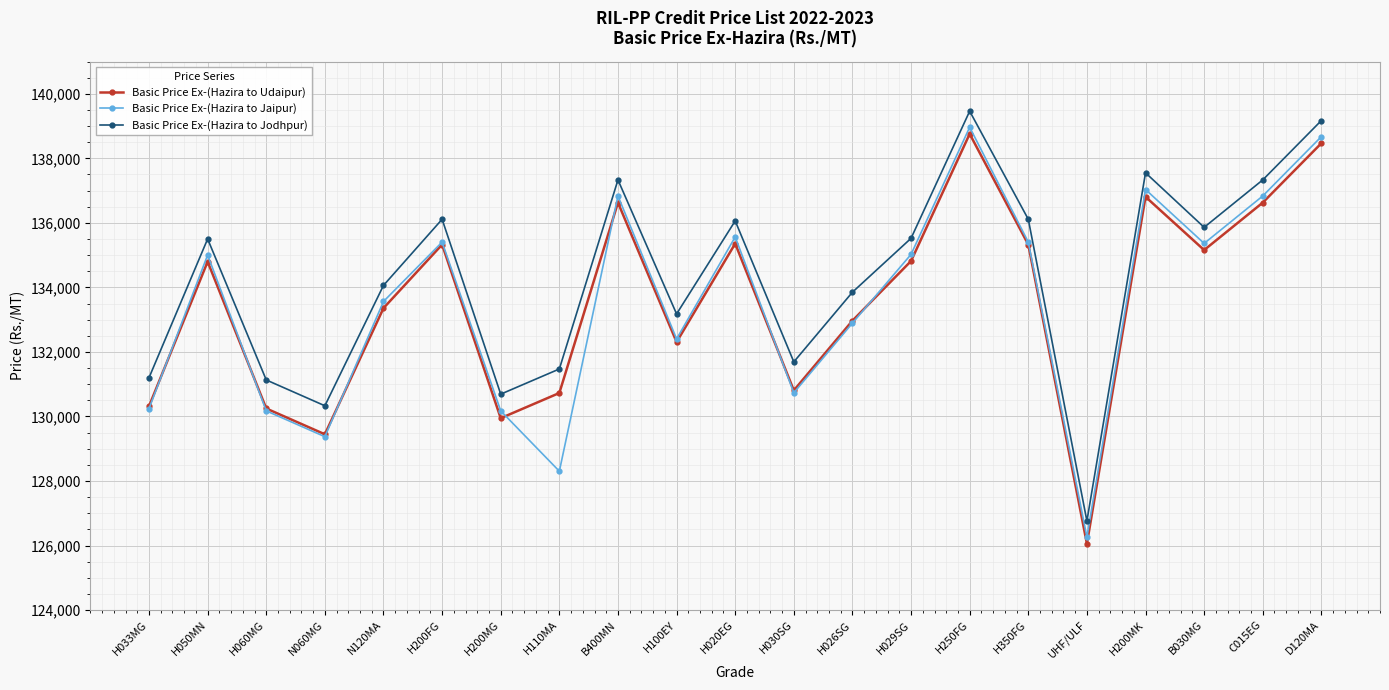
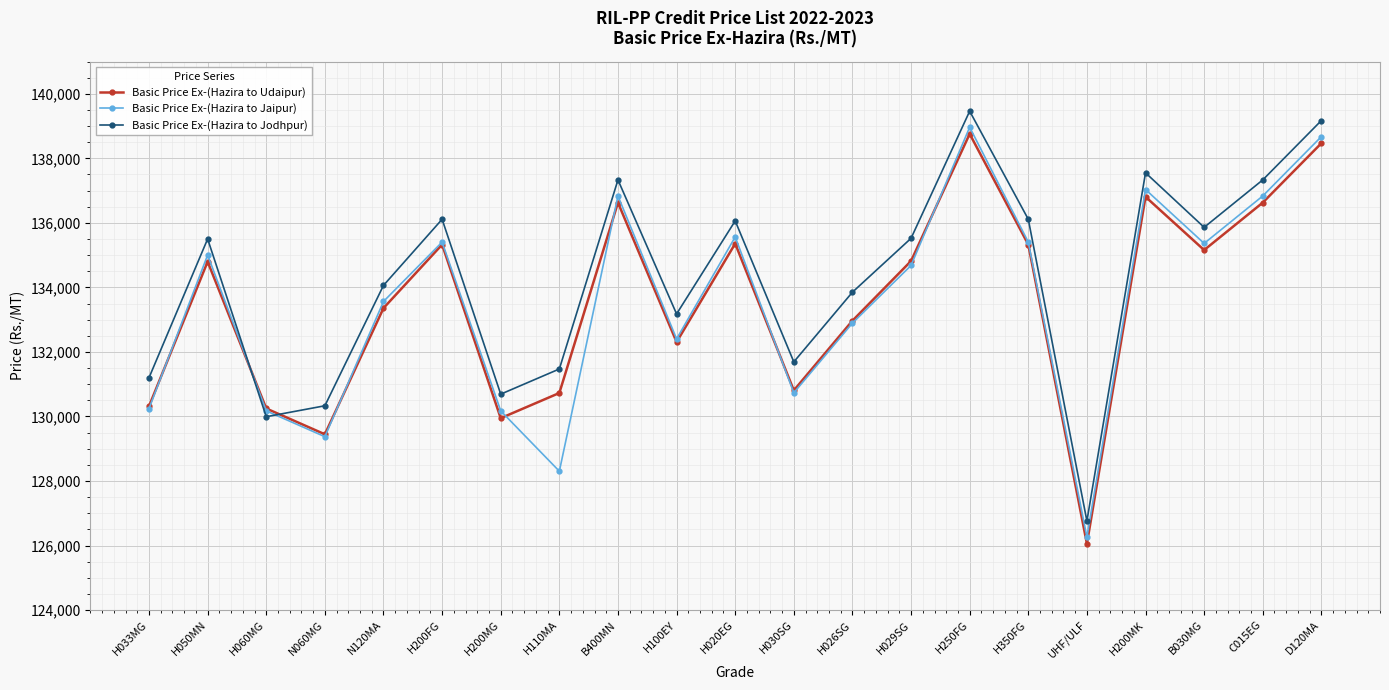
  {
    "Basic Price Ex-(Hazira to Udaipur)": {
      "H050MN": "134,800",
      "N120MA": "133,400",
      "H200MG": "129,900",
      "H110MA": "130,700",
      "B400MN": "136,600",
      "H100EY": "132,300",
      "H020EG": "135,400",
      "H029SG": "134,800",
      "H250FG": "138,800",
      "UHF/ULF": "126,100",
      "H200MK": "136,800",
      "B030MG": "135,200",
      "C015EG": "136,600",
      "D120MA": "138,500"
    },
    "Basic Price Ex-(Hazira to Jaipur)": {
      "H050MN": "135,000",
      "N120MA": "133,600",
      "H200MG": "130,200",
      "H110MA": "128,300",
      "B400MN": "136,800",
      "H100EY": "132,400",
      "H020EG": "135,600",
-     "H029SG": "135,000",
+     "H029SG": "134,700",
      "H250FG": "139,000",
      "UHF/ULF": "126,300",
      "H200MK": "137,000",
      "B030MG": "135,400",
      "C015EG": "136,800",
      "D120MA": "138,700"
    },
    "Basic Price Ex-(Hazira to Jodhpur)": {
      "H033MG": "131,200",
      "H050MN": "135,500",
-     "H060MG": "131,100",
+     "H060MG": "130,000",
      "N060MG": "130,300",
      "N120MA": "134,100",
      "H200FG": "136,100",
      "H200MG": "130,700",
      "H110MA": "131,500",
      "B400MN": "137,300",
      "H100EY": "133,200",
      "H020EG": "136,100",
      "H030SG": "131,700",
      "H026SG": "133,900",
      "H029SG": "135,500",
      "H250FG": "139,500",
      "H350FG": "136,100",
      "UHF/ULF": "126,800",
      "H200MK": "137,600",
      "B030MG": "135,900",
      "C015EG": "137,300",
      "D120MA": "139,200"
    }
  }
